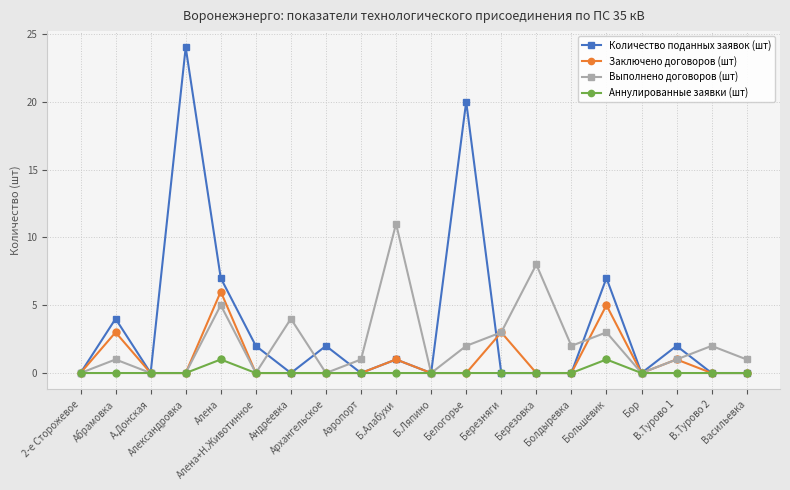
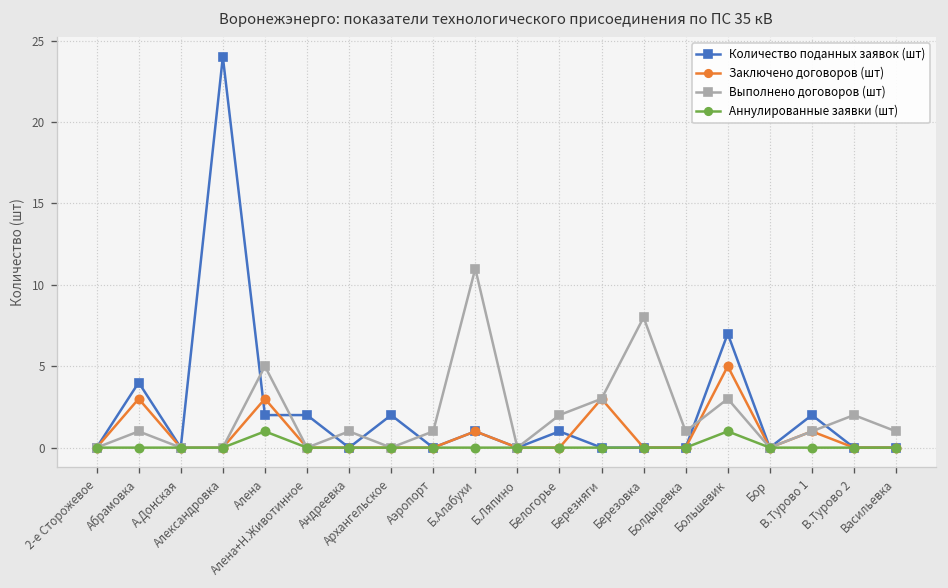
  {
    "Количество поданных заявок (шт)": {
      "Абрамовка": 4,
      "Александровка": 24,
-     "Алена": 7,
+     "Алена": 2,
      "Алена+Н.Животинное": 2,
      "Архангельское": 2,
-     "Белогорье": 20,
+     "Белогорье": 1,
      "Большевик": 7,
      "В.Турово 1": 2
    },
    "Заключено договоров (шт)": {
      "Абрамовка": 3,
-     "Алена": 6,
+     "Алена": 3,
      "Большевик": 5
    },
    "Выполнено договоров (шт)": {
      "Абрамовка": 1,
      "Алена": 5,
-     "Андреевка": 4,
+     "Андреевка": 1,
      "Аэропорт": 1,
      "Б.Алабухи": 11,
      "Белогорье": 2,
      "Березовка": 8,
-     "Болдыревка": 2,
+     "Болдыревка": 1,
      "Большевик": 3,
      "В.Турово 2": 2,
      "Васильевка": 1
    },
    "Аннулированные заявки (шт)": {
      "Абрамовка": 0,
      "Алена": 1,
      "Б.Алабухи": 0,
      "Большевик": 1,
      "В.Турово 1": 0
    }
  }
